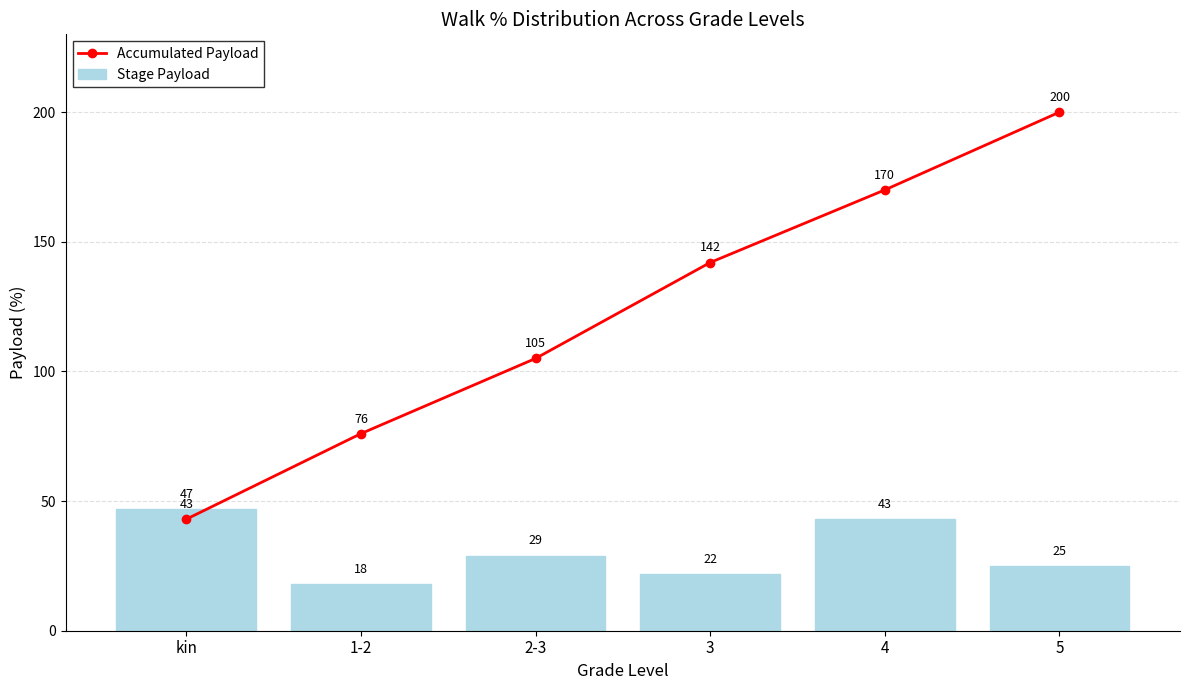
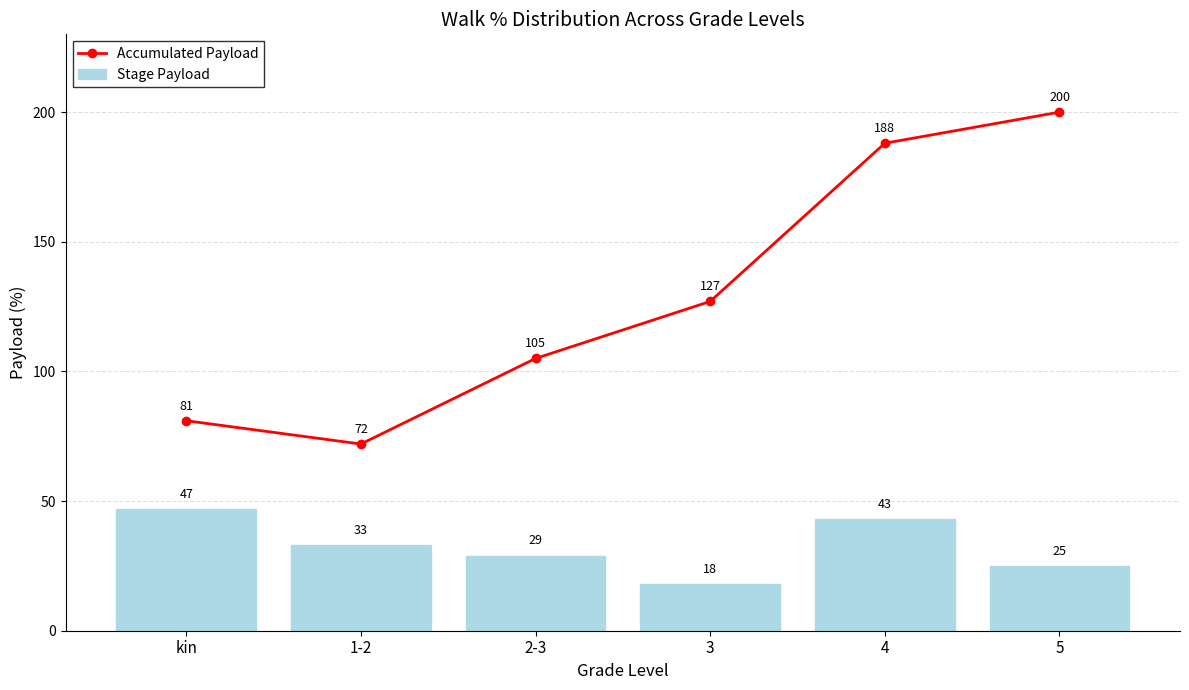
  {
    "Stage Payload": {
      "kin": 47,
-     "1-2": 18,
+     "1-2": 33,
      "2-3": 29,
-     "3": 22,
+     "3": 18,
      "4": 43,
      "5": 25
    },
    "Accumulated Payload": {
-     "kin": 43,
-     "1-2": 76,
+     "kin": 81,
+     "1-2": 72,
      "2-3": 105,
-     "3": 142,
-     "4": 170,
+     "3": 127,
+     "4": 188,
      "5": 200
    }
  }
